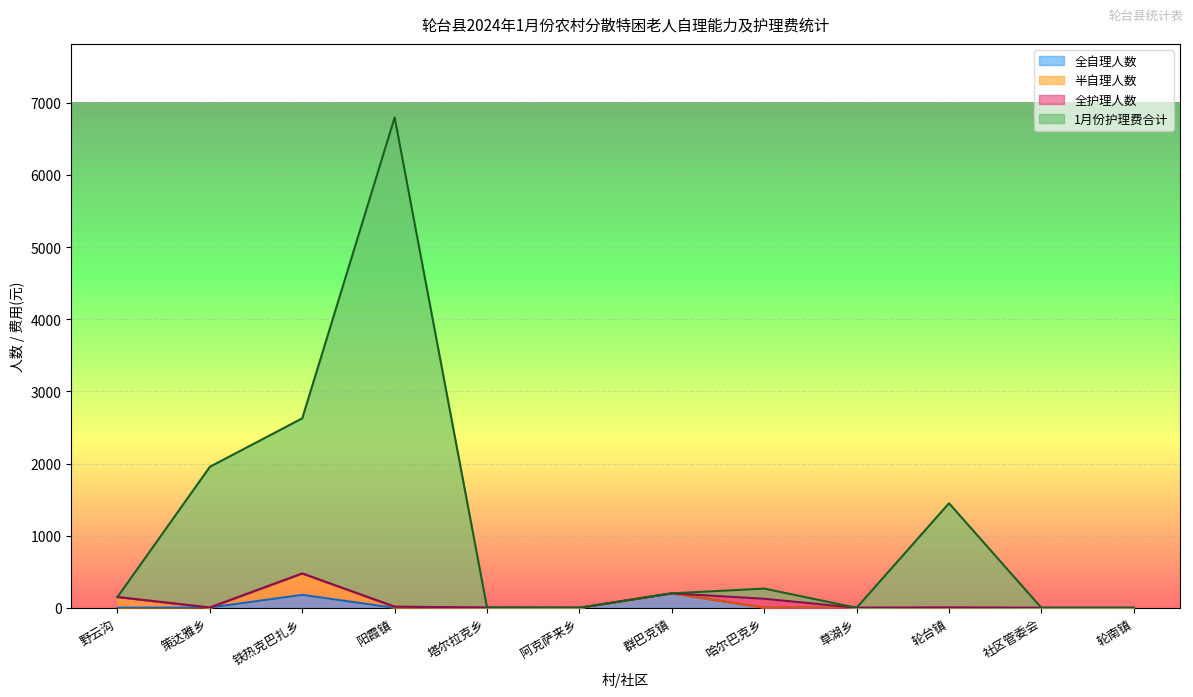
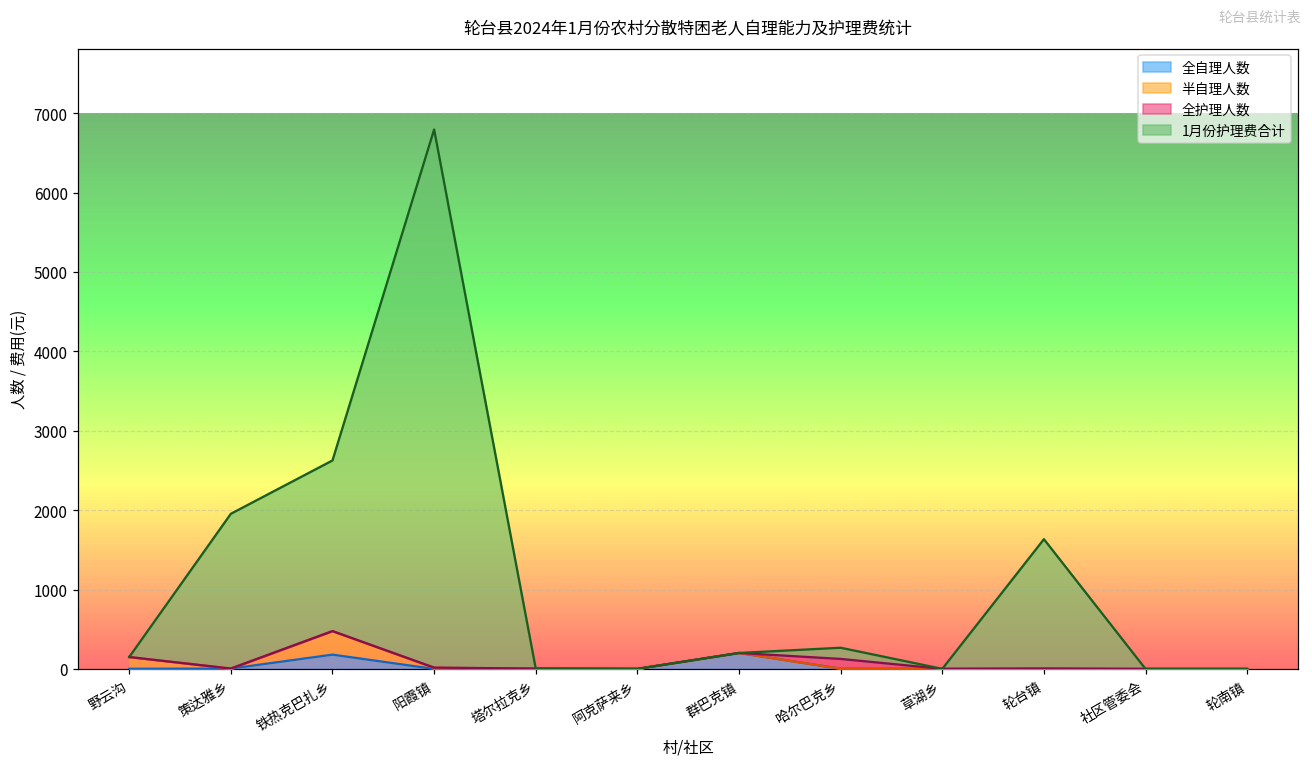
  {
    "全自理人数": {
      "野云沟": 0,
      "铁热克巴扎乡": 200
    },
    "全护理人数": {
      "哈尔巴克乡": 100
    },
    "1月份护理费合计": {
      "策达雅乡": 2000,
      "铁热克巴扎乡": 2200,
      "阳霞镇": 6800,
      "哈尔巴克乡": 100,
-     "轮台镇": 1400
+     "轮台镇": 1600
    }
  }
